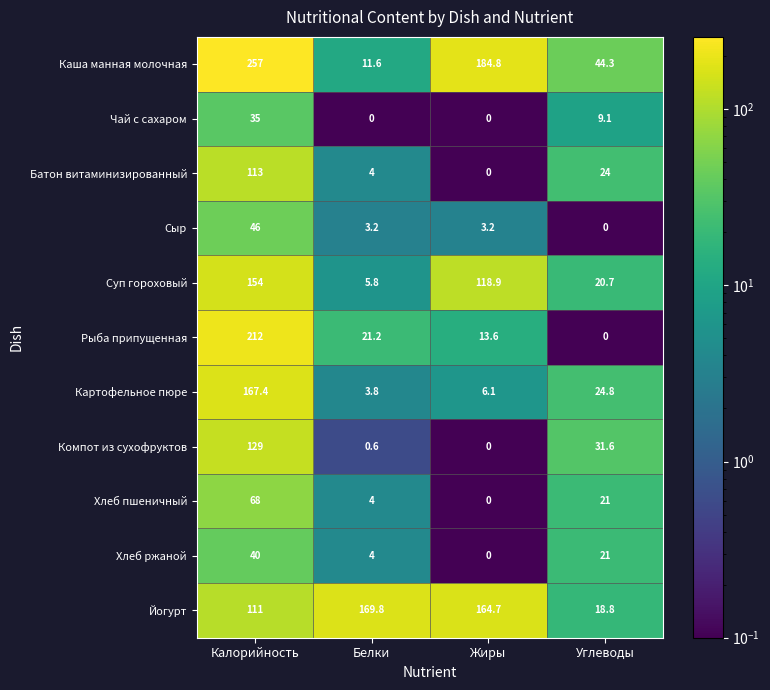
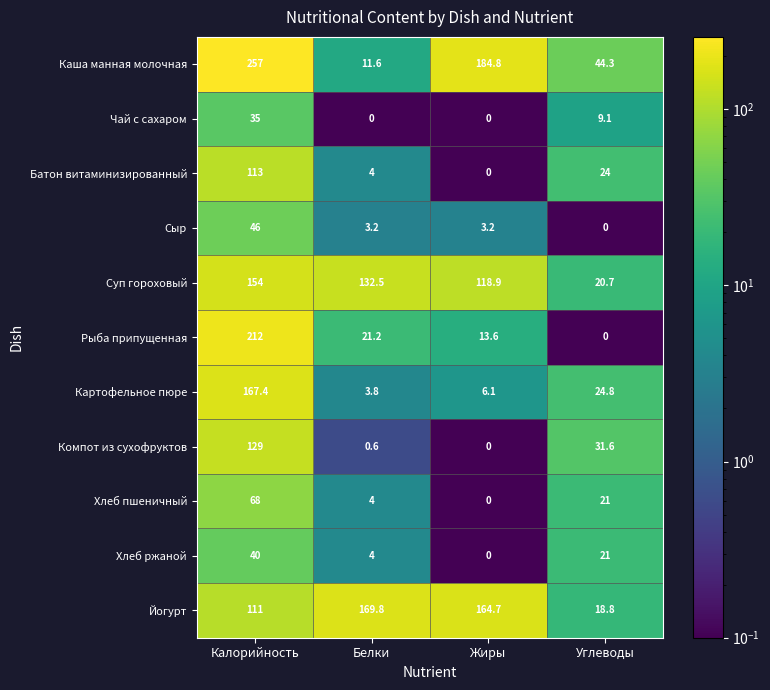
  {
    "Каша манная молочная": {
      "Калорийность": 257,
      "Белки": 11.6,
      "Жиры": 184.8,
      "Углеводы": 44.3
    },
    "Чай с сахаром": {
      "Калорийность": 35,
      "Белки": 0,
      "Жиры": 0,
      "Углеводы": 9.1
    },
    "Батон витаминизированный": {
      "Калорийность": 113,
      "Белки": 4,
      "Жиры": 0,
      "Углеводы": 24
    },
    "Сыр": {
      "Калорийность": 46,
      "Белки": 3.2,
      "Жиры": 3.2,
      "Углеводы": 0
    },
    "Суп гороховый": {
      "Калорийность": 154,
-     "Белки": 5.8,
+     "Белки": 132.5,
      "Жиры": 118.9,
      "Углеводы": 20.7
    },
    "Рыба припущенная": {
      "Калорийность": 212,
      "Белки": 21.2,
      "Жиры": 13.6,
      "Углеводы": 0
    },
    "Картофельное пюре": {
      "Калорийность": 167.4,
      "Белки": 3.8,
      "Жиры": 6.1,
      "Углеводы": 24.8
    },
    "Компот из сухофруктов": {
      "Калорийность": 129,
      "Белки": 0.6,
      "Жиры": 0,
      "Углеводы": 31.6
    },
    "Хлеб пшеничный": {
      "Калорийность": 68,
      "Белки": 4,
      "Жиры": 0,
      "Углеводы": 21
    },
    "Хлеб ржаной": {
      "Калорийность": 40,
      "Белки": 4,
      "Жиры": 0,
      "Углеводы": 21
    },
    "Йогурт": {
      "Калорийность": 111,
      "Белки": 169.8,
      "Жиры": 164.7,
      "Углеводы": 18.8
    }
  }
